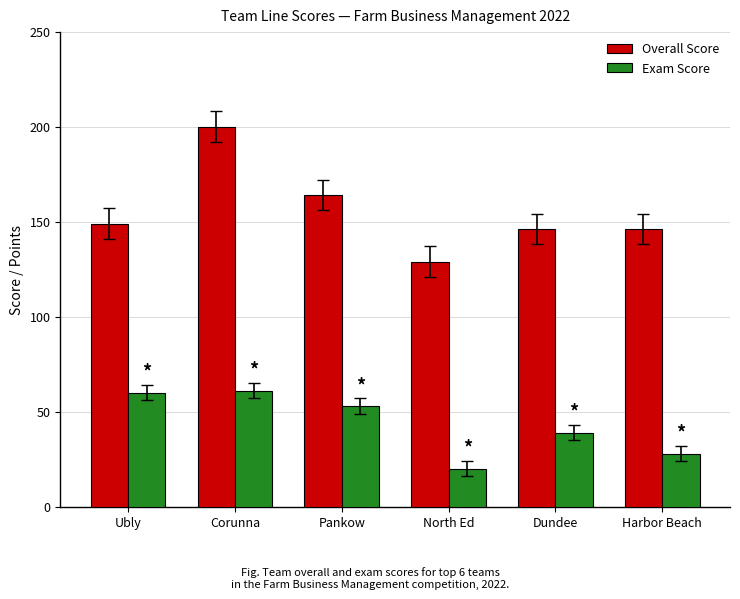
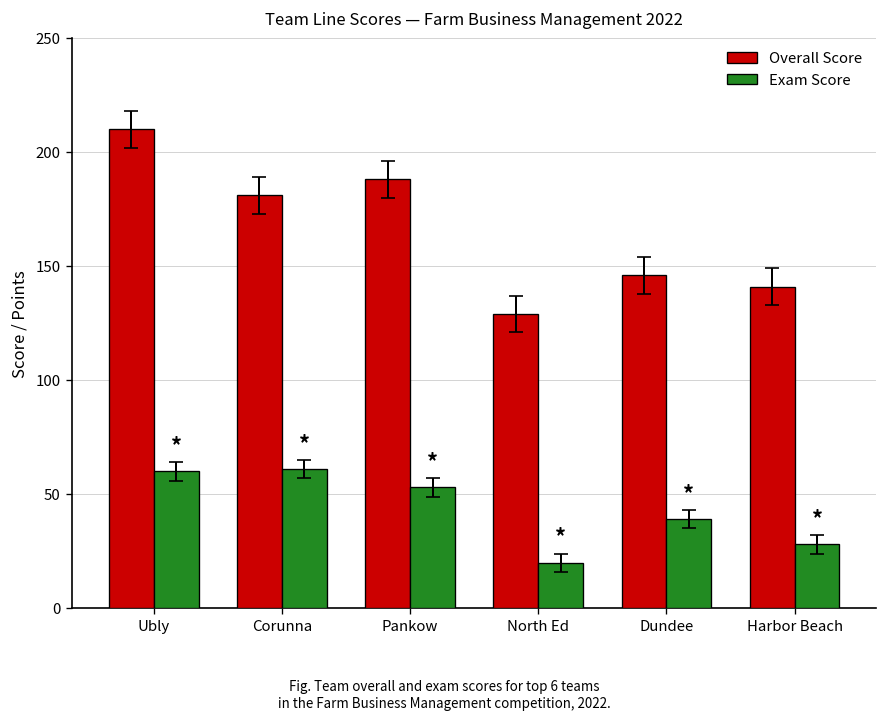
  {
    "Overall Score": {
-     "Ubly": 149,
-     "Corunna": 200,
-     "Pankow": 164,
+     "Ubly": 210,
+     "Corunna": 181,
+     "Pankow": 188,
      "North Ed": 129,
      "Dundee": 146,
-     "Harbor Beach": 146
+     "Harbor Beach": 141
    },
    "Exam Score": {
      "Ubly": 60,
      "Corunna": 61,
      "Pankow": 53,
      "North Ed": 20,
      "Dundee": 39,
      "Harbor Beach": 28
    }
  }
